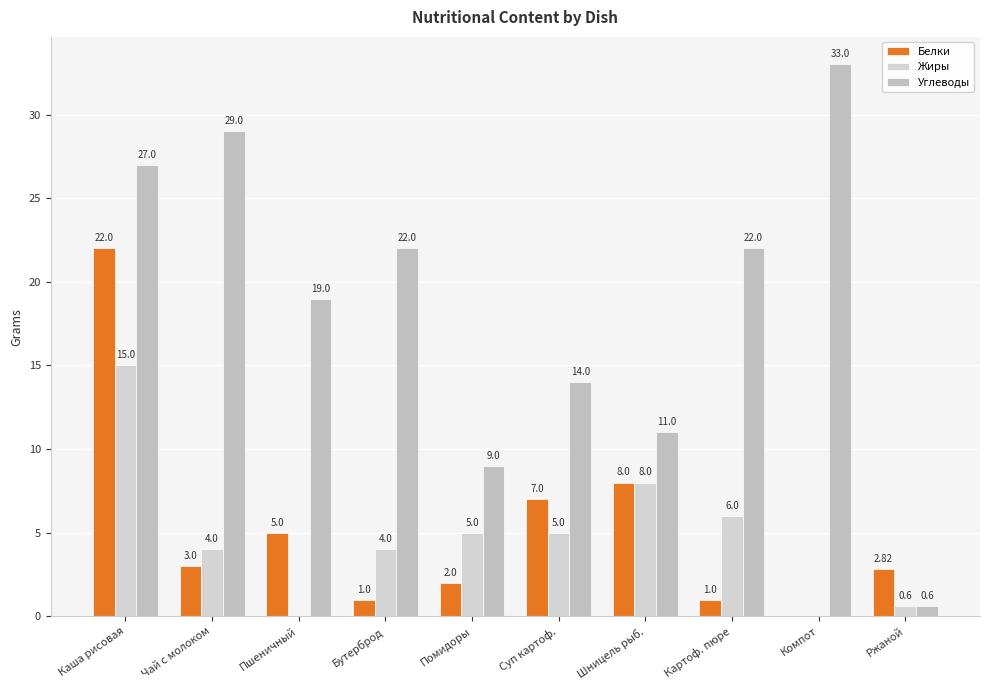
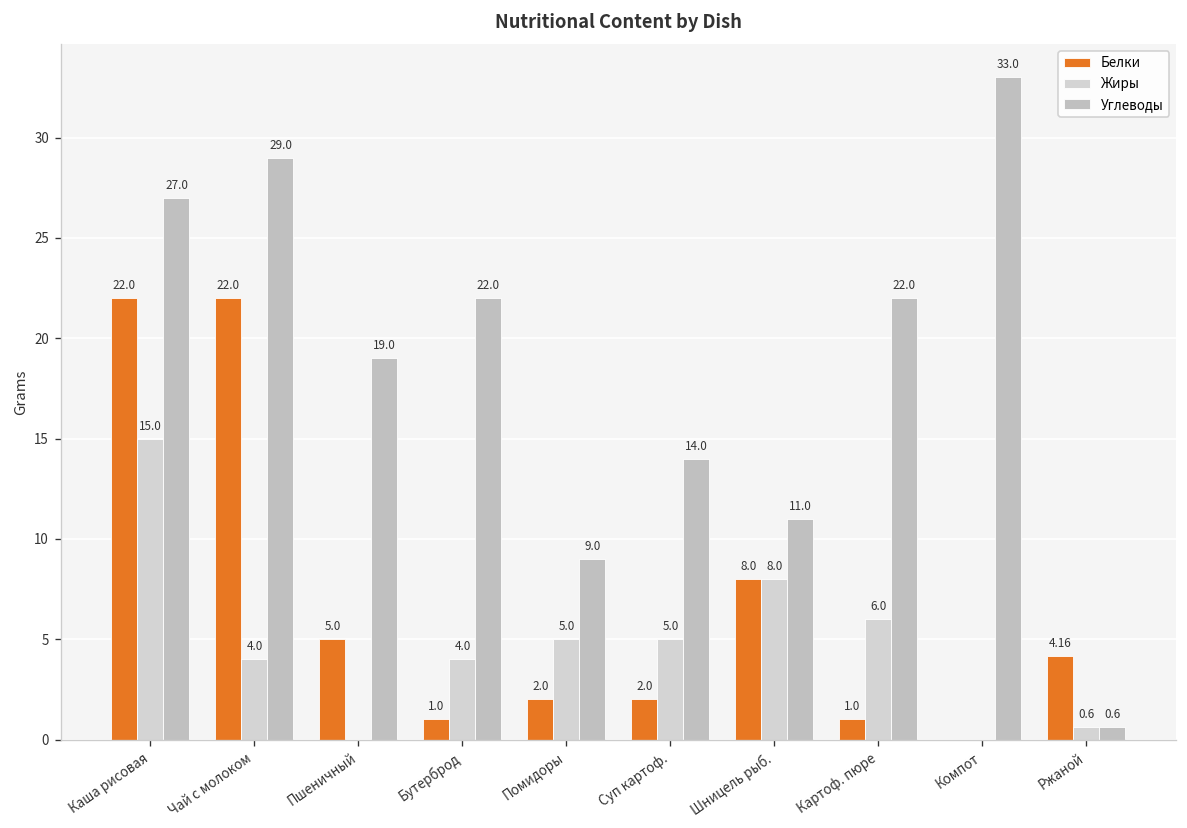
  {
    "Белки": {
      "Каша рисовая": 22.0,
-     "Чай с молоком": 3.0,
+     "Чай с молоком": 22.0,
      "Пшеничный": 5.0,
      "Бутерброд": 1.0,
      "Помидоры": 2.0,
-     "Суп картоф.": 7.0,
+     "Суп картоф.": 2.0,
      "Шницель рыб.": 8.0,
      "Картоф. пюре": 1.0,
-     "Ржаной": 2.82
+     "Ржаной": 4.16
    }
  }
